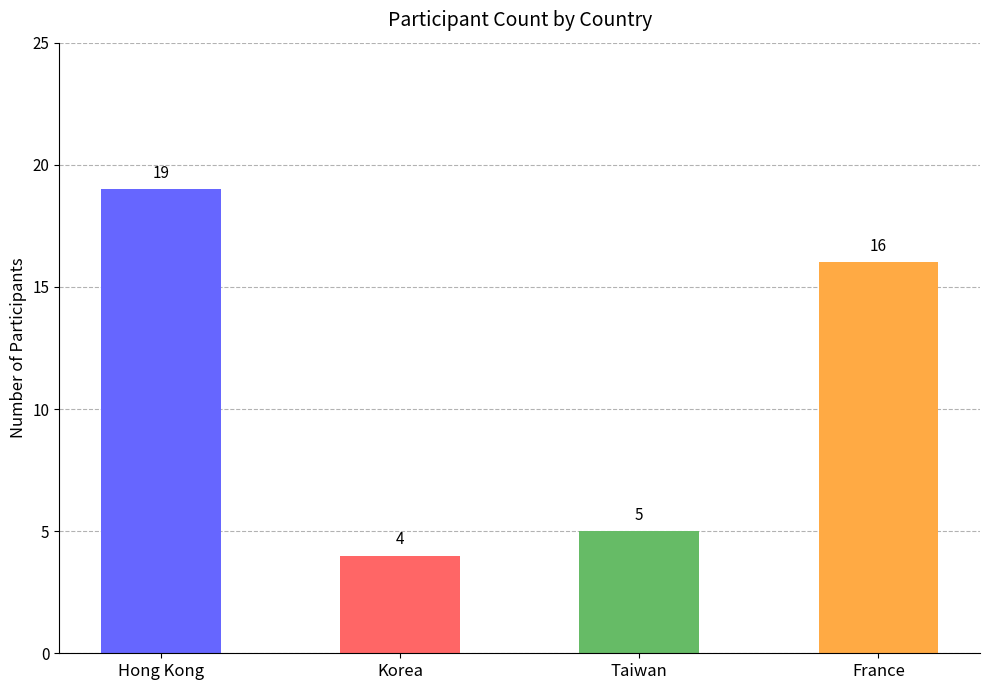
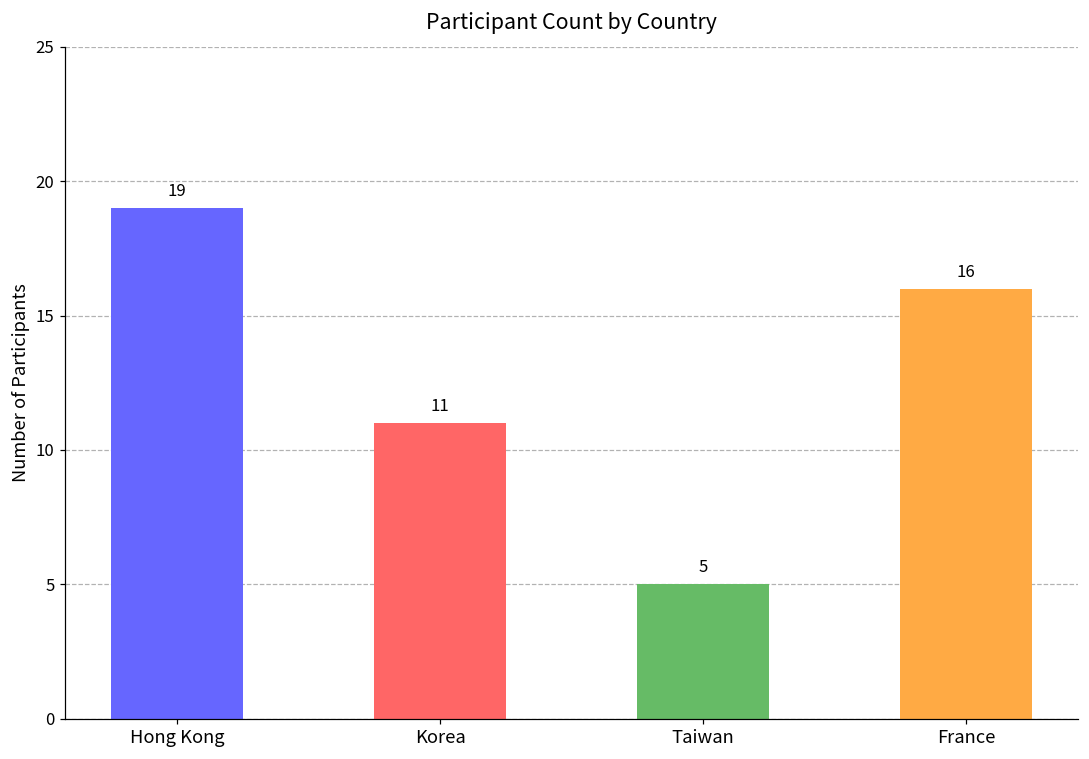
  {
    "Hong Kong": 19,
-   "Korea": 4,
+   "Korea": 11,
    "Taiwan": 5,
    "France": 16
  }
